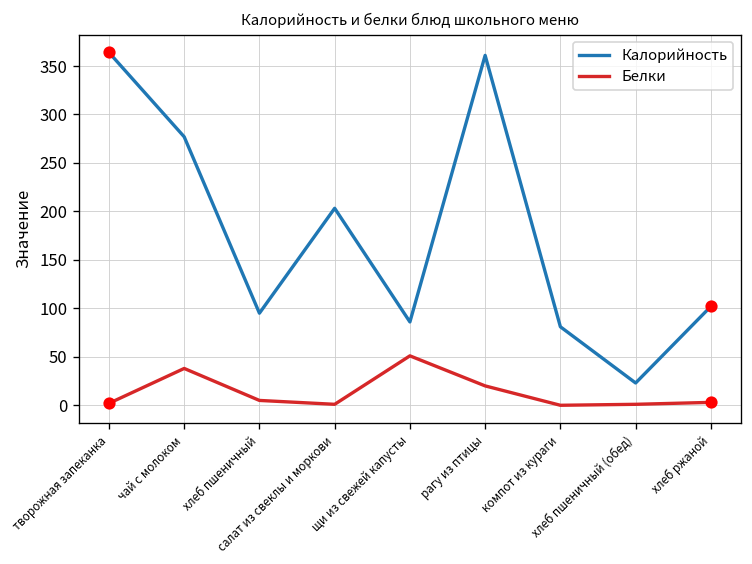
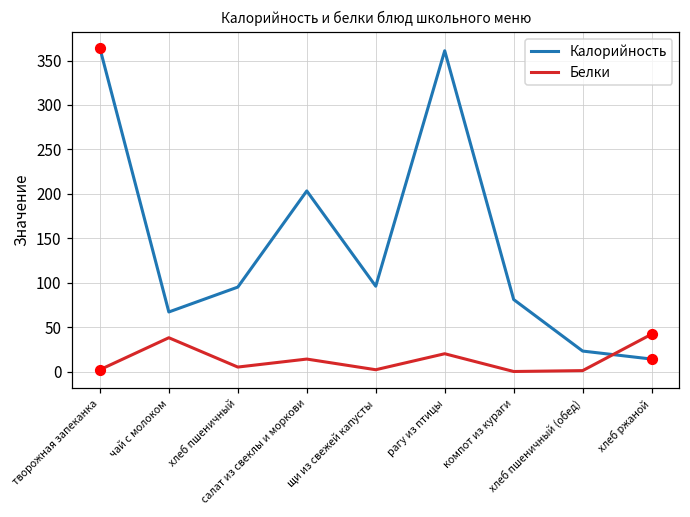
  {
    "Калорийность": {
-     "чай с молоком": 280,
+     "чай с молоком": 70,
      "хлеб пшеничный": 100,
      "салат из свеклы и моркови": 200,
-     "щи из свежей капусты": 90,
+     "щи из свежей капусты": 100,
      "рагу из птицы": 360,
      "компот из кураги": 80,
      "хлеб пшеничный (обед)": 20,
-     "хлеб ржаной": 100
+     "хлеб ржаной": 10
    },
    "Белки": {
      "чай с молоком": 40,
      "хлеб пшеничный": 10,
-     "салат из свеклы и моркови": 0,
-     "щи из свежей капусты": 50,
+     "салат из свеклы и моркови": 10,
+     "щи из свежей капусты": 0,
      "рагу из птицы": 20,
      "компот из кураги": 0,
      "хлеб пшеничный (обед)": 0,
-     "хлеб ржаной": 0
+     "хлеб ржаной": 40
    }
  }
